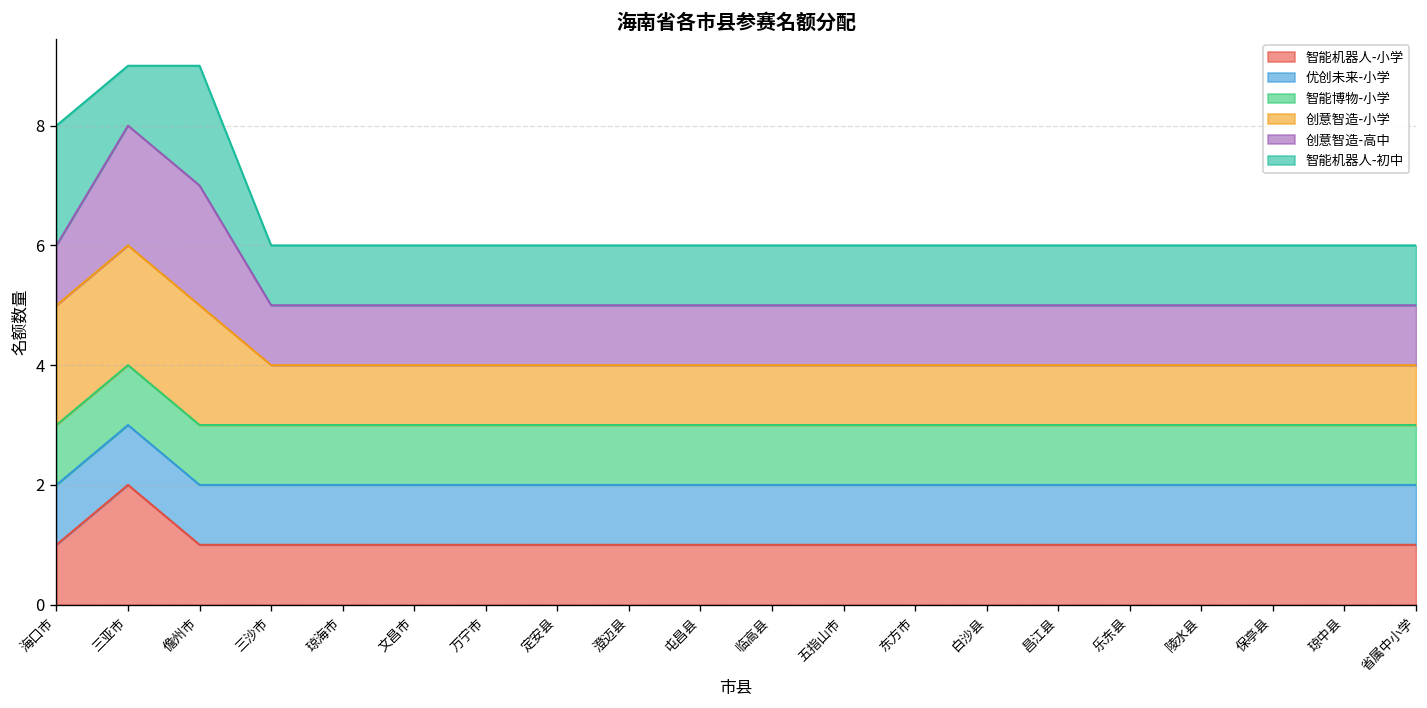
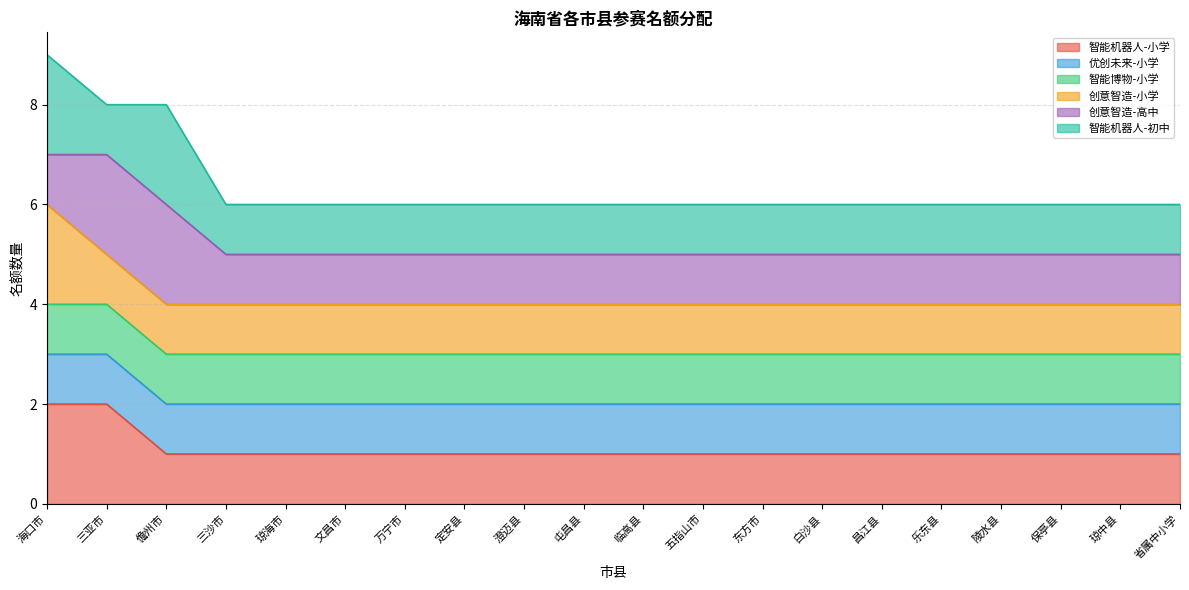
  {
    "智能机器人-小学": {
-     "海口市": 1,
+     "海口市": 2,
      "三亚市": 2,
      "儋州市": 1,
      "三沙市": 1,
      "琼海市": 1,
      "文昌市": 1,
      "万宁市": 1,
      "定安县": 1,
      "澄迈县": 1,
      "屯昌县": 1,
      "临高县": 1,
      "五指山市": 1,
      "东方市": 1,
      "白沙县": 1,
      "昌江县": 1,
      "乐东县": 1,
      "陵水县": 1,
      "保亭县": 1,
      "琼中县": 1,
      "省属中小学": 1
    },
    "优创未来-小学": {
      "海口市": 1,
      "三亚市": 1,
      "儋州市": 1,
      "三沙市": 1,
      "琼海市": 1,
      "文昌市": 1,
      "万宁市": 1,
      "定安县": 1,
      "澄迈县": 1,
      "屯昌县": 1,
      "临高县": 1,
      "五指山市": 1,
      "东方市": 1,
      "白沙县": 1,
      "昌江县": 1,
      "乐东县": 1,
      "陵水县": 1,
      "保亭县": 1,
      "琼中县": 1,
      "省属中小学": 1
    },
    "创意智造-小学": {
      "海口市": 2,
-     "三亚市": 2,
-     "儋州市": 2,
+     "三亚市": 1,
+     "儋州市": 1,
      "三沙市": 1,
      "琼海市": 1,
      "文昌市": 1,
      "万宁市": 1,
      "定安县": 1,
      "澄迈县": 1,
      "屯昌县": 1,
      "临高县": 1,
      "五指山市": 1,
      "东方市": 1,
      "白沙县": 1,
      "昌江县": 1,
      "乐东县": 1,
      "陵水县": 1,
      "保亭县": 1,
      "琼中县": 1,
      "省属中小学": 1
    },
    "创意智造-高中": {
      "海口市": 1,
      "三亚市": 2,
      "儋州市": 2,
      "三沙市": 1,
      "琼海市": 1,
      "文昌市": 1,
      "万宁市": 1,
      "定安县": 1,
      "澄迈县": 1,
      "屯昌县": 1,
      "临高县": 1,
      "五指山市": 1,
      "东方市": 1,
      "白沙县": 1,
      "昌江县": 1,
      "乐东县": 1,
      "陵水县": 1,
      "保亭县": 1,
      "琼中县": 1,
      "省属中小学": 1
    }
  }
